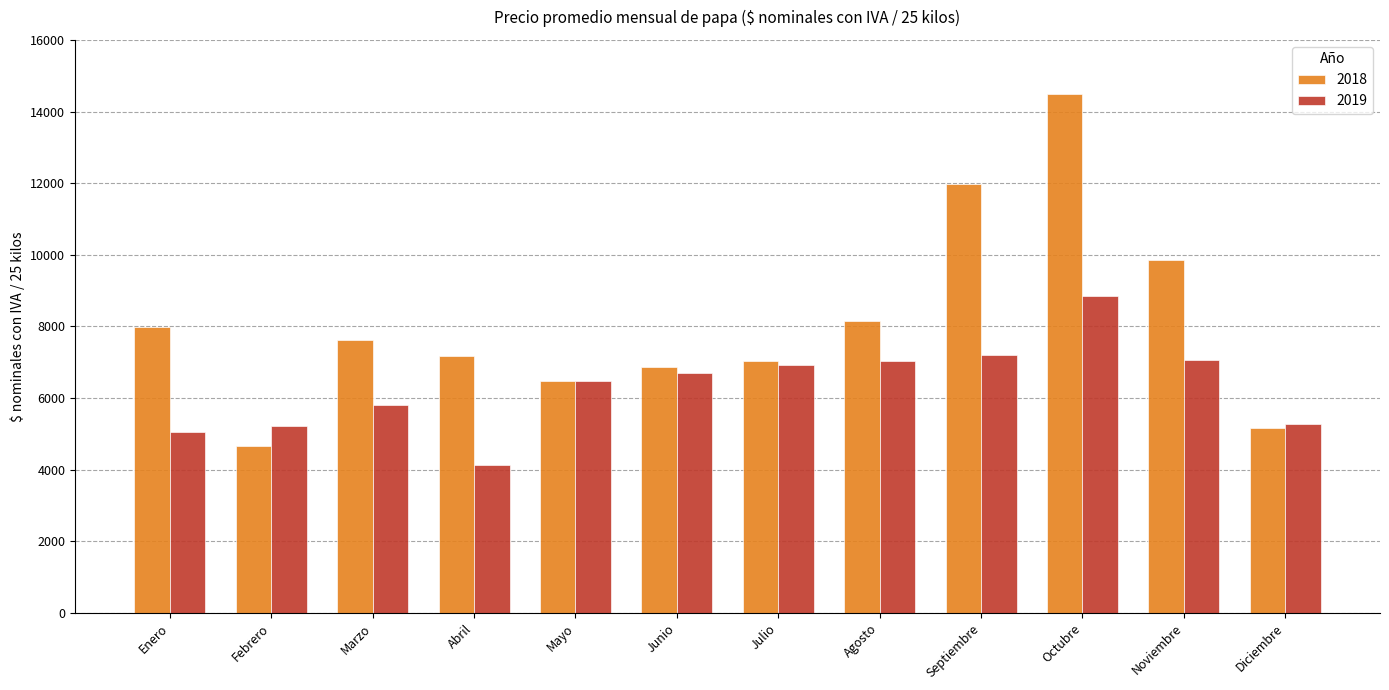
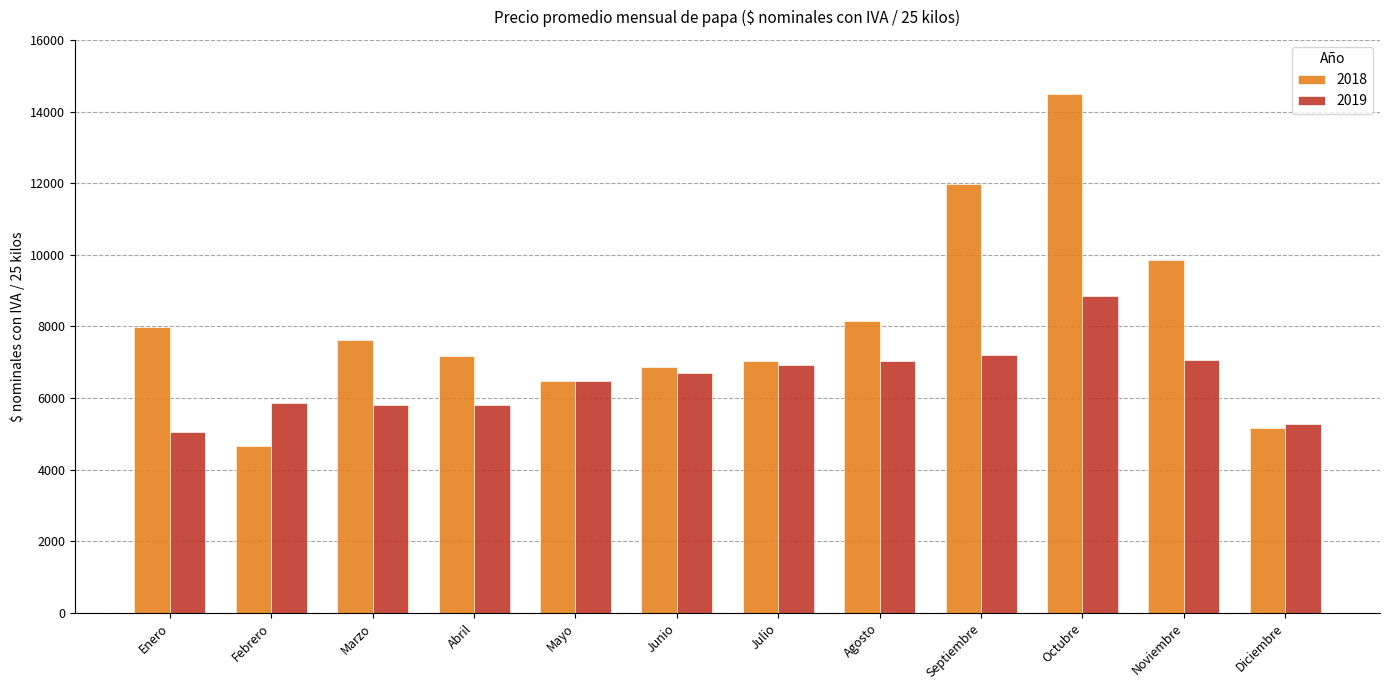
  {
    "2018": {
      "Enero": 8000,
      "Febrero": 4700,
      "Marzo": 7600,
      "Abril": 7200,
      "Mayo": 6500,
      "Junio": 6900,
      "Julio": 7000,
      "Agosto": 8200,
      "Septiembre": 12000,
      "Octubre": 14500,
      "Noviembre": 9900,
      "Diciembre": 5200
    },
    "2019": {
      "Enero": 5100,
-     "Febrero": 5200,
+     "Febrero": 5900,
      "Marzo": 5800,
-     "Abril": 4100,
+     "Abril": 5800,
      "Mayo": 6500,
      "Junio": 6700,
      "Julio": 6900,
      "Agosto": 7000,
      "Septiembre": 7200,
      "Octubre": 8900,
      "Noviembre": 7100,
      "Diciembre": 5300
    }
  }
